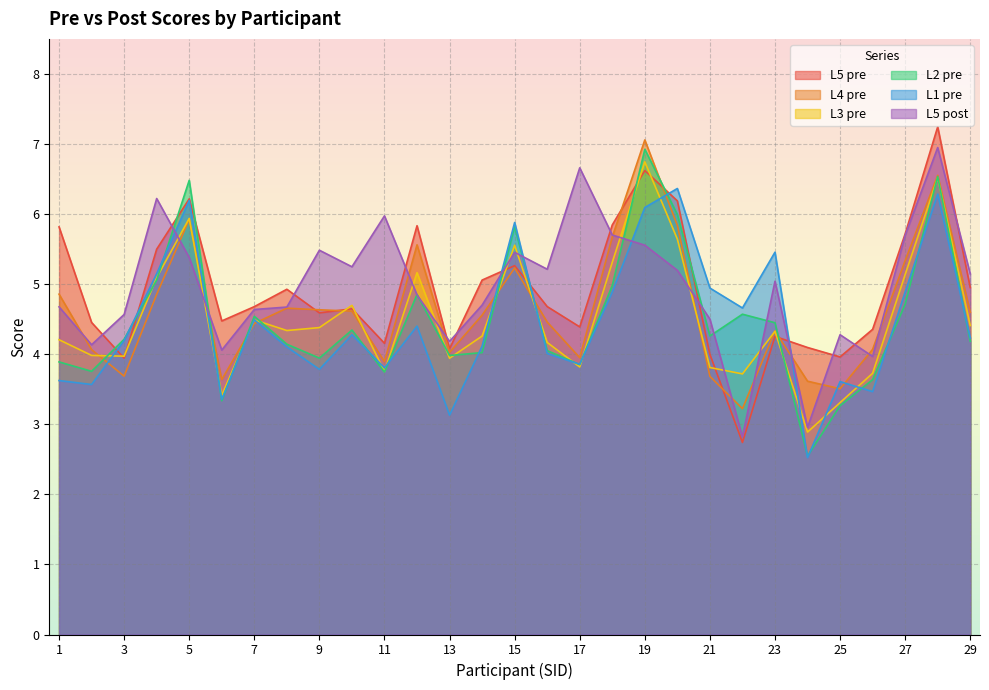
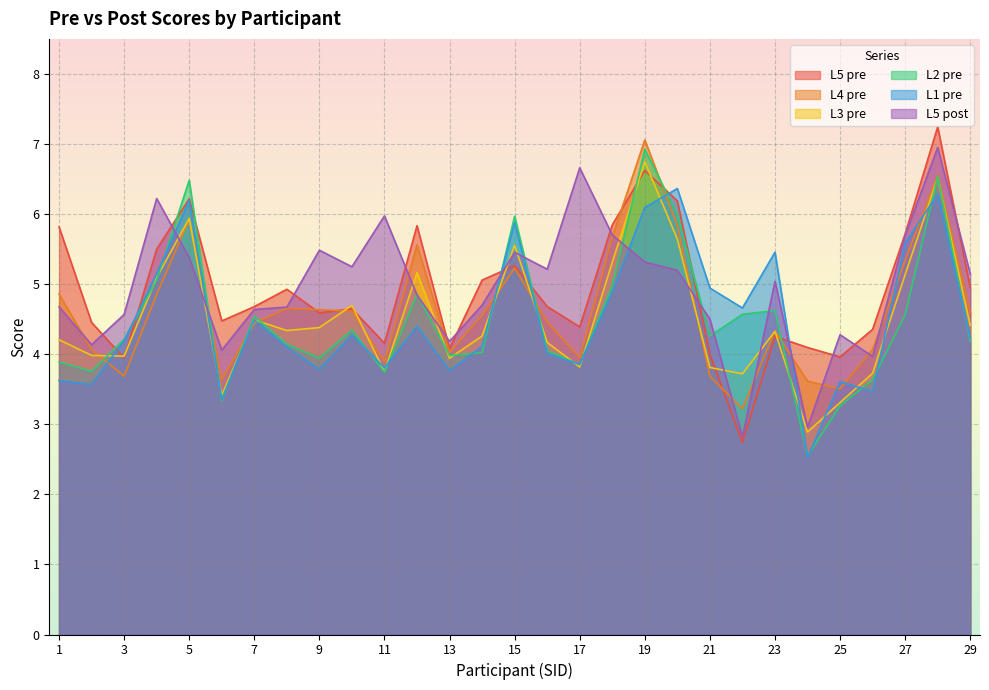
  {
    "L3 pre": {
      "1": 4.2,
      "9": 4.4,
      "13": 3.9,
      "15": 5.6,
      "19": 6.7,
      "21": 3.8,
      "25": 3.3,
      "27": 5.1,
      "29": 4.4
    },
    "L2 pre": {
      "1": 3.9,
      "5": 6.5,
      "7": 4.5,
      "9": 3.9,
      "13": 4.0,
-     "15": 5.8,
+     "15": 6.0,
      "19": 6.9,
      "21": 4.3,
-     "23": 4.4,
+     "23": 4.6,
      "25": 3.3,
-     "27": 4.7,
+     "27": 4.6,
      "29": 4.2
    },
    "L1 pre": {
      "1": 3.6,
      "9": 3.8,
      "11": 3.8,
-     "13": 3.1,
+     "13": 3.8,
      "15": 5.9,
      "19": 6.1,
      "21": 4.9,
      "23": 5.5,
      "25": 3.6,
-     "27": 4.9,
+     "27": 5.6,
      "29": 4.2
    },
    "L5 post": {
      "1": 4.7,
      "3": 4.6,
      "5": 5.4,
      "7": 4.6,
      "9": 5.5,
      "11": 6.0,
      "13": 4.2,
      "15": 5.5,
      "17": 6.7,
-     "19": 5.6,
+     "19": 5.3,
      "21": 4.5,
      "23": 5.0,
      "25": 4.3,
      "29": 5.1
    }
  }
